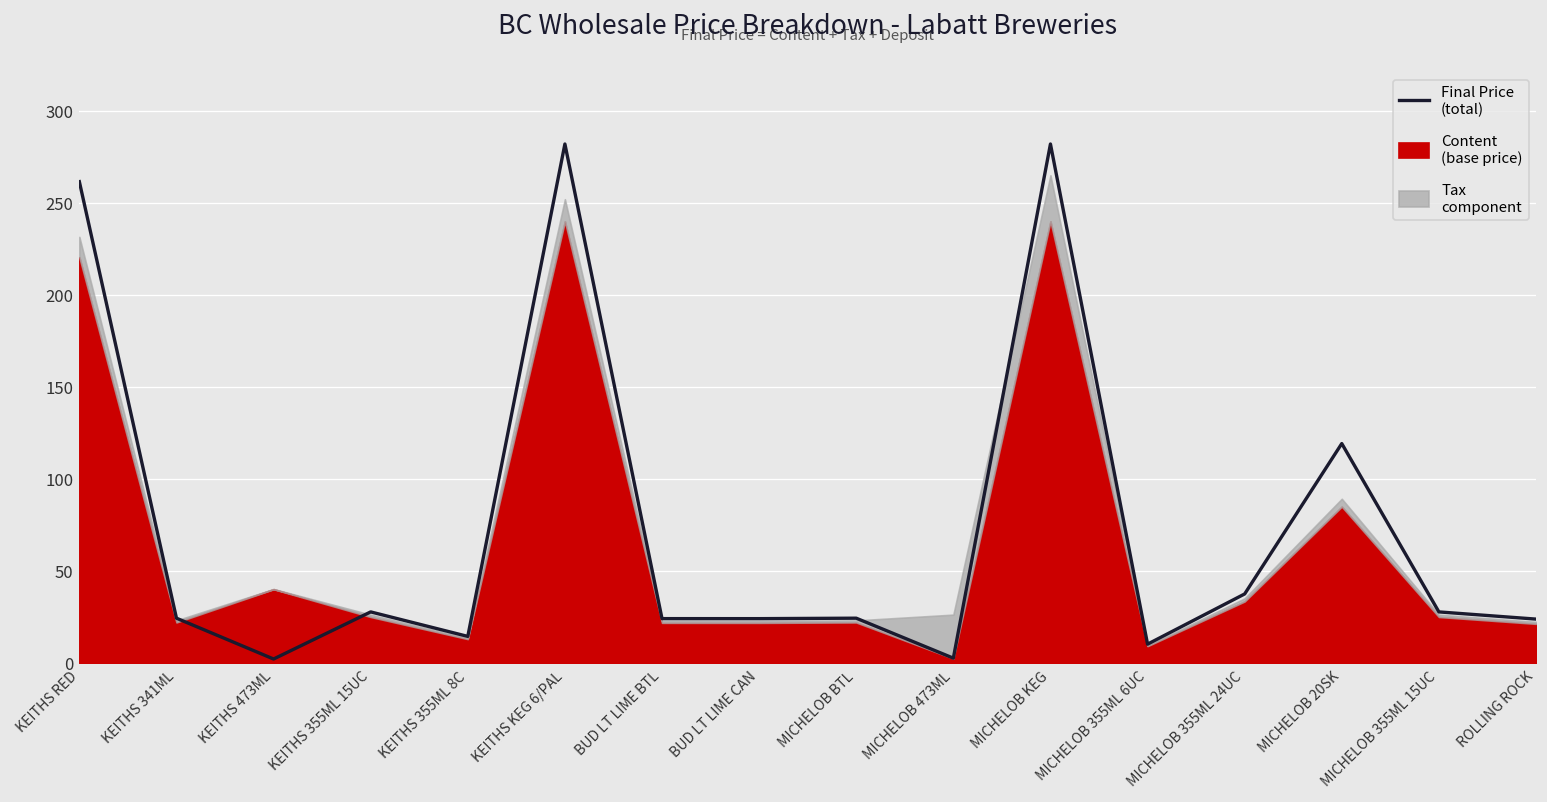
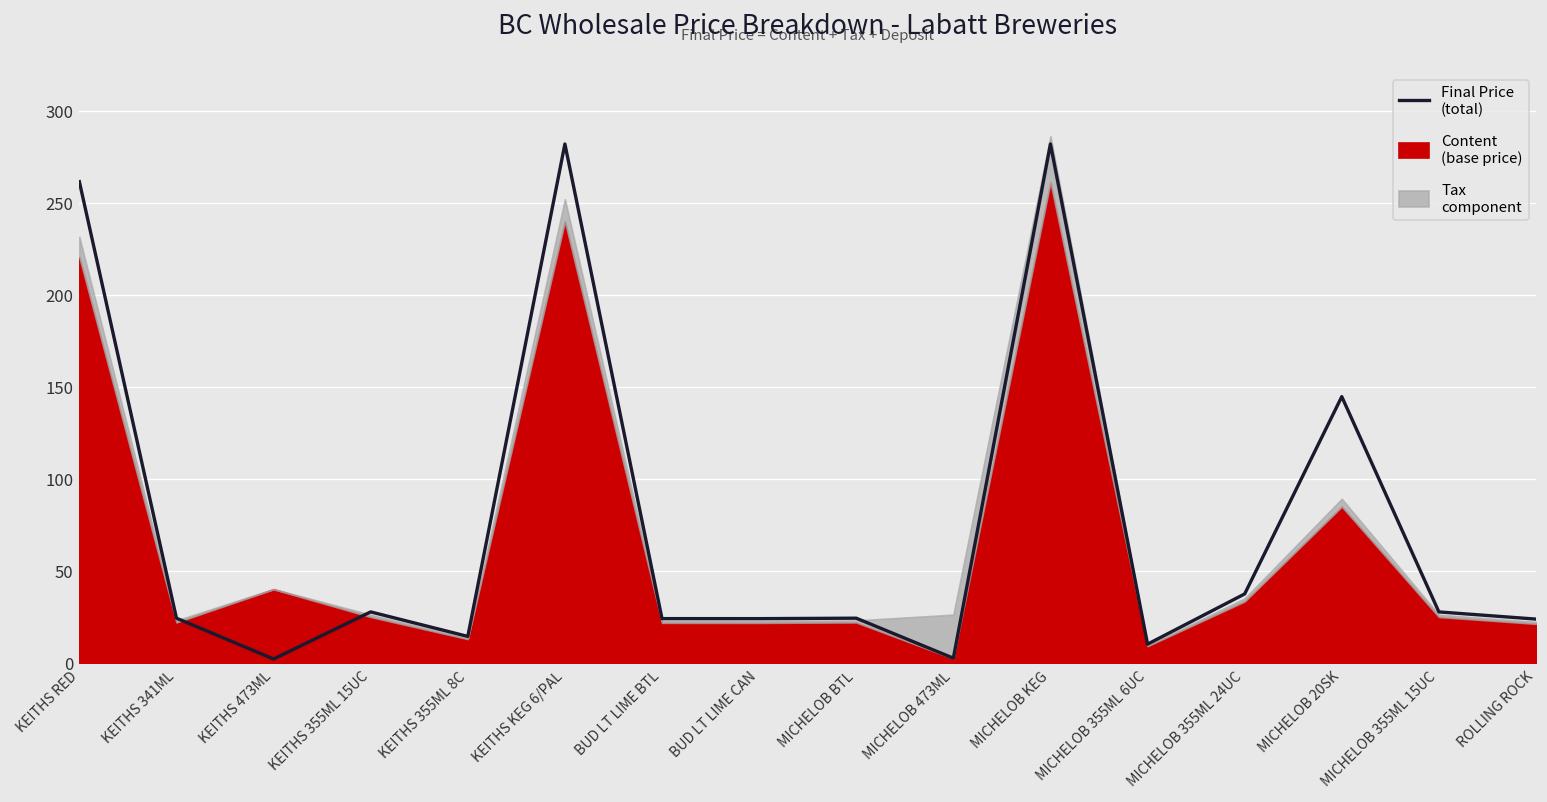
  {
    "Final Price (total)": {
      "KEITHS RED": 262,
      "KEITHS 473ML": 2,
      "KEITHS KEG 6/PAL": 282,
      "MICHELOB KEG": 282,
      "MICHELOB 355ML 24UC": 38,
-     "MICHELOB 20SK": 119
+     "MICHELOB 20SK": 145
    },
    "Content (base price)": {
      "KEITHS RED": 221,
      "KEITHS KEG 6/PAL": 240,
-     "MICHELOB KEG": 240,
+     "MICHELOB KEG": 261,
      "MICHELOB 355ML 24UC": 33,
      "MICHELOB 20SK": 85
    },
    "Tax component": {
      "KEITHS RED": 11,
      "KEITHS KEG 6/PAL": 12,
      "MICHELOB 473ML": 24,
      "MICHELOB KEG": 25,
      "MICHELOB 355ML 24UC": 2,
      "MICHELOB 20SK": 4
    }
  }
